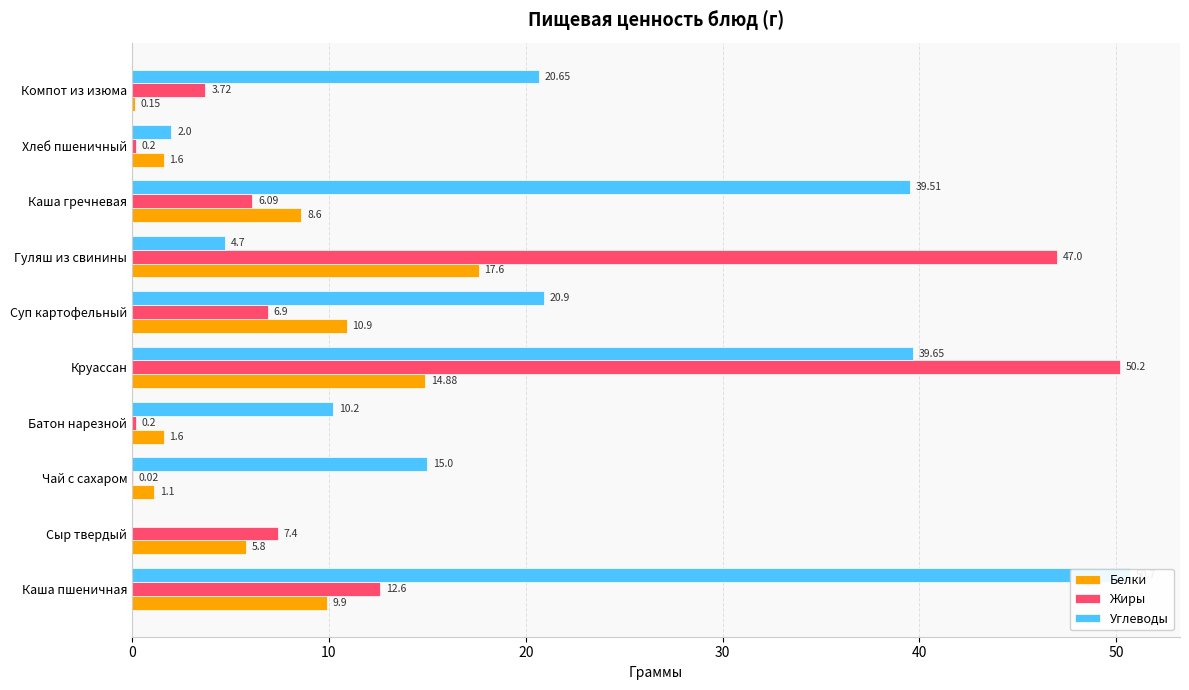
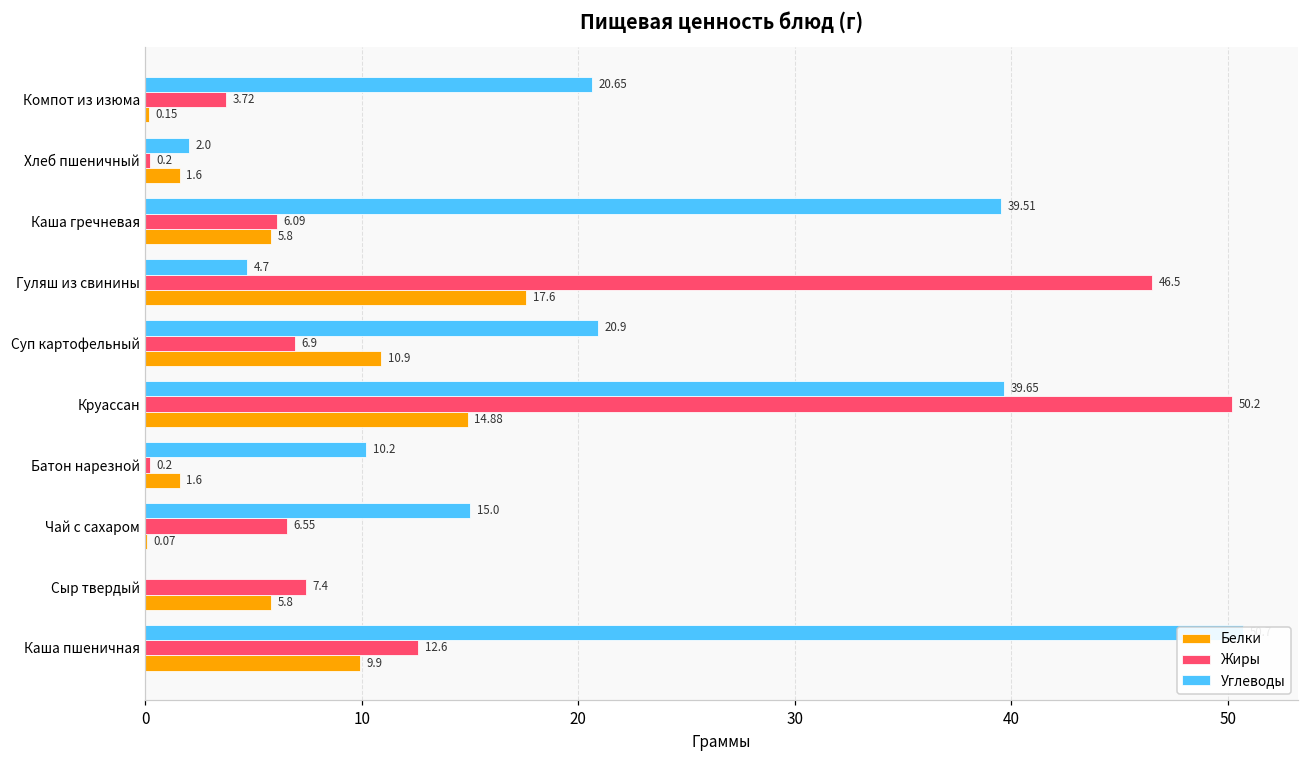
  {
    "Белки": {
      "Компот из изюма": 0.15,
      "Хлеб пшеничный": 1.6,
-     "Каша гречневая": 8.6,
+     "Каша гречневая": 5.8,
      "Гуляш из свинины": 17.6,
      "Суп картофельный": 10.9,
      "Круассан": 14.88,
      "Батон нарезной": 1.6,
-     "Чай с сахаром": 1.1,
+     "Чай с сахаром": 0.07,
      "Сыр твердый": 5.8,
      "Каша пшеничная": 9.9
    },
    "Жиры": {
      "Компот из изюма": 3.72,
      "Хлеб пшеничный": 0.2,
      "Каша гречневая": 6.09,
-     "Гуляш из свинины": 47.0,
+     "Гуляш из свинины": 46.5,
      "Суп картофельный": 6.9,
      "Круассан": 50.2,
      "Батон нарезной": 0.2,
-     "Чай с сахаром": 0.02,
+     "Чай с сахаром": 6.55,
      "Сыр твердый": 7.4,
      "Каша пшеничная": 12.6
    },
    "Углеводы": {
      "Компот из изюма": 20.65,
      "Хлеб пшеничный": 2.0,
      "Каша гречневая": 39.51,
      "Гуляш из свинины": 4.7,
      "Суп картофельный": 20.9,
      "Круассан": 39.65,
      "Батон нарезной": 10.2,
      "Чай с сахаром": 15.0
    }
  }
